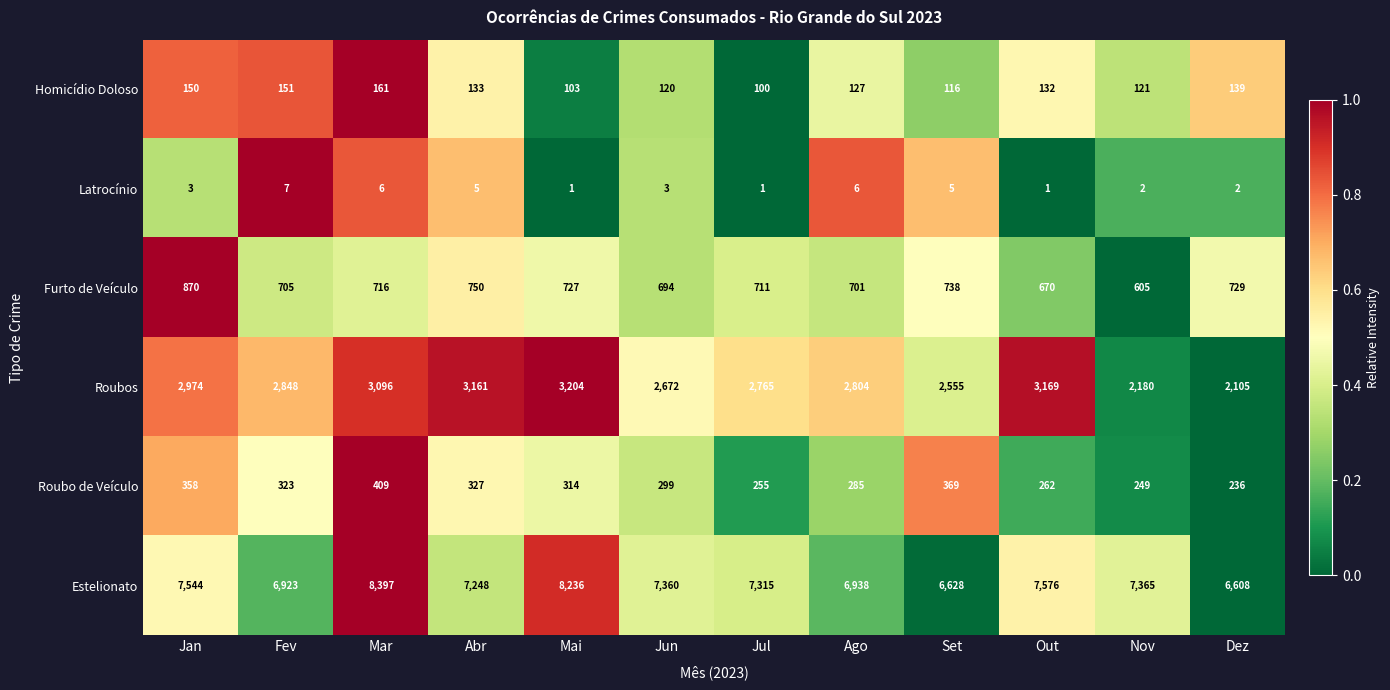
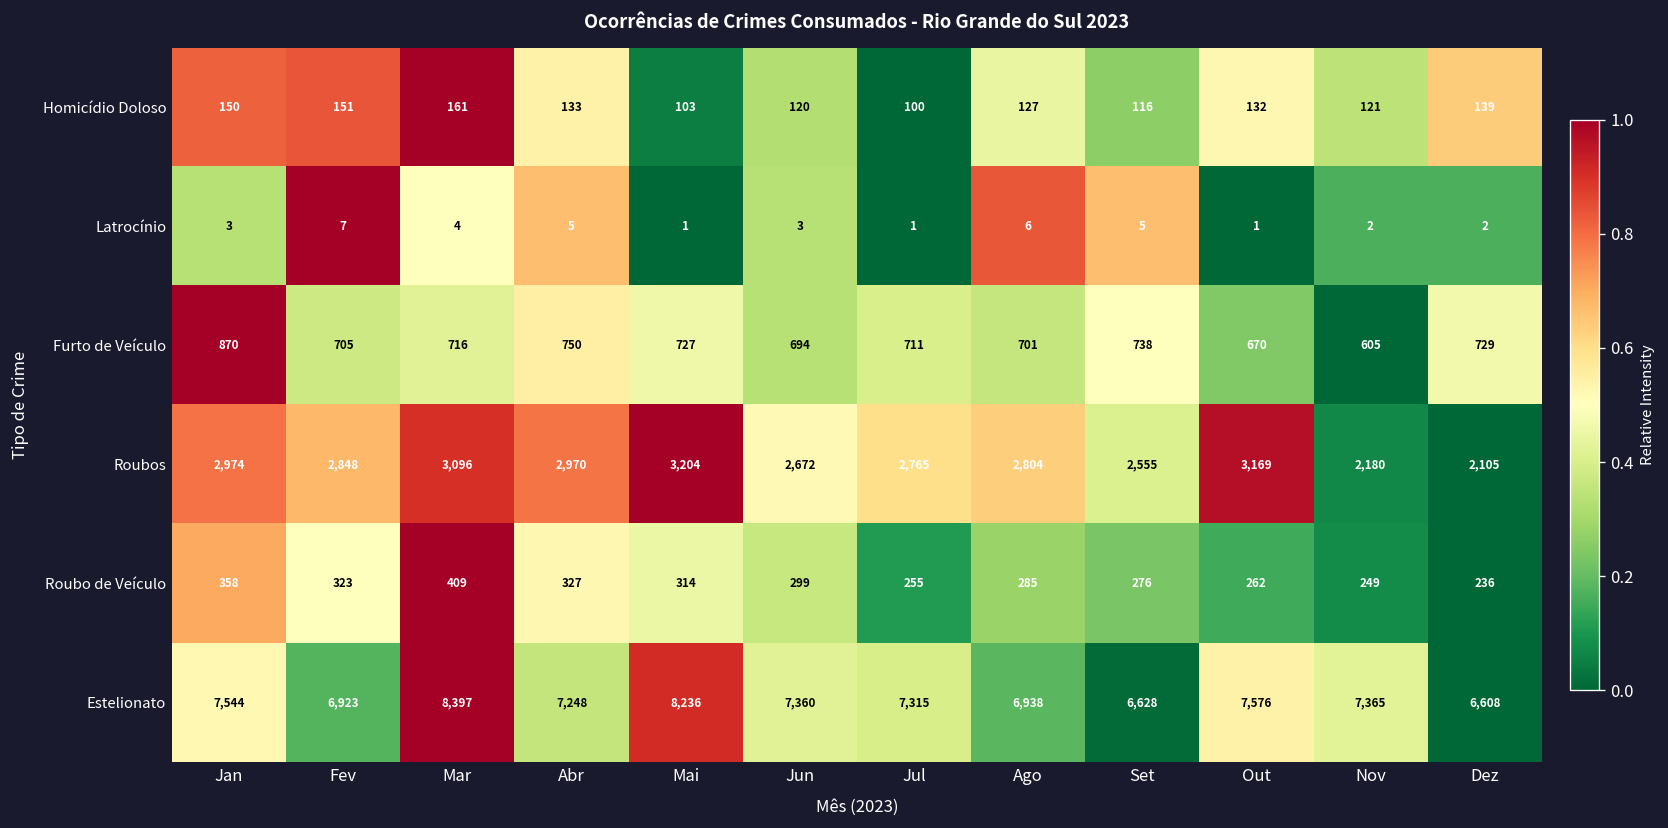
  {
    "Homicídio Doloso": {
      "Jan": "150",
      "Fev": "151",
      "Mar": "161",
      "Abr": "133",
      "Mai": "103",
      "Jun": "120",
      "Jul": "100",
      "Ago": "127",
      "Set": "116",
      "Out": "132",
      "Nov": "121",
      "Dez": "139"
    },
    "Latrocínio": {
      "Jan": "3",
      "Fev": "7",
-     "Mar": "6",
+     "Mar": "4",
      "Abr": "5",
      "Mai": "1",
      "Jun": "3",
      "Jul": "1",
      "Ago": "6",
      "Set": "5",
      "Out": "1",
      "Nov": "2",
      "Dez": "2"
    },
    "Furto de Veículo": {
      "Jan": "870",
      "Fev": "705",
      "Mar": "716",
      "Abr": "750",
      "Mai": "727",
      "Jun": "694",
      "Jul": "711",
      "Ago": "701",
      "Set": "738",
      "Out": "670",
      "Nov": "605",
      "Dez": "729"
    },
    "Roubos": {
      "Jan": "2,974",
      "Fev": "2,848",
      "Mar": "3,096",
-     "Abr": "3,161",
+     "Abr": "2,970",
      "Mai": "3,204",
      "Jun": "2,672",
      "Jul": "2,765",
      "Ago": "2,804",
      "Set": "2,555",
      "Out": "3,169",
      "Nov": "2,180",
      "Dez": "2,105"
    },
    "Roubo de Veículo": {
      "Jan": "358",
      "Fev": "323",
      "Mar": "409",
      "Abr": "327",
      "Mai": "314",
      "Jun": "299",
      "Jul": "255",
      "Ago": "285",
-     "Set": "369",
+     "Set": "276",
      "Out": "262",
      "Nov": "249",
      "Dez": "236"
    },
    "Estelionato": {
      "Jan": "7,544",
      "Fev": "6,923",
      "Mar": "8,397",
      "Abr": "7,248",
      "Mai": "8,236",
      "Jun": "7,360",
      "Jul": "7,315",
      "Ago": "6,938",
      "Set": "6,628",
      "Out": "7,576",
      "Nov": "7,365",
      "Dez": "6,608"
    }
  }
